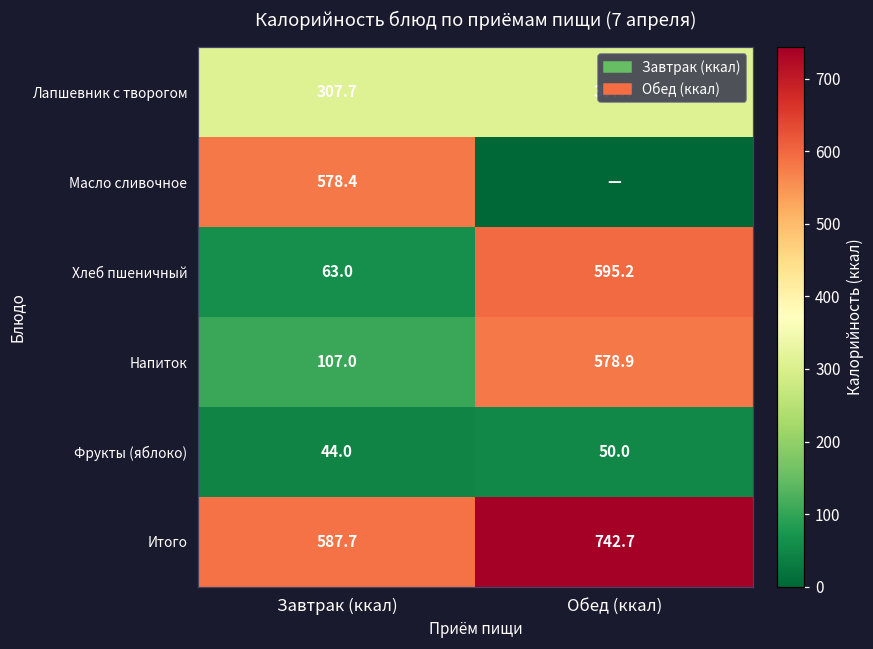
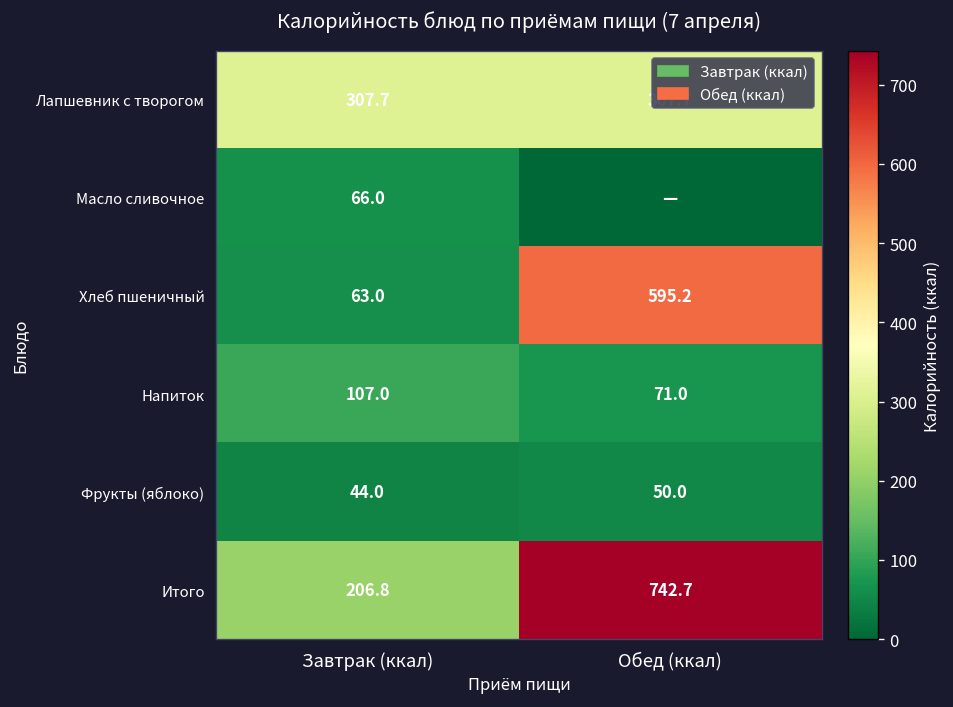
  {
    "Лапшевник с творогом": {
      "Завтрак (ккал)": 307.7
    },
    "Масло сливочное": {
-     "Завтрак (ккал)": 578.4
+     "Завтрак (ккал)": 66.0
    },
    "Хлеб пшеничный": {
      "Завтрак (ккал)": 63.0,
      "Обед (ккал)": 595.2
    },
    "Напиток": {
      "Завтрак (ккал)": 107.0,
-     "Обед (ккал)": 578.9
+     "Обед (ккал)": 71.0
    },
    "Фрукты (яблоко)": {
      "Завтрак (ккал)": 44.0,
      "Обед (ккал)": 50.0
    },
    "Итого": {
-     "Завтрак (ккал)": 587.7,
+     "Завтрак (ккал)": 206.8,
      "Обед (ккал)": 742.7
    }
  }
